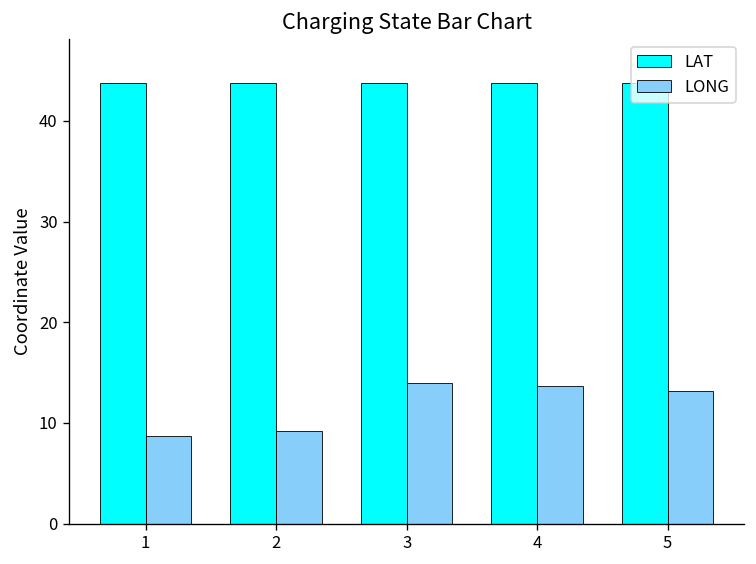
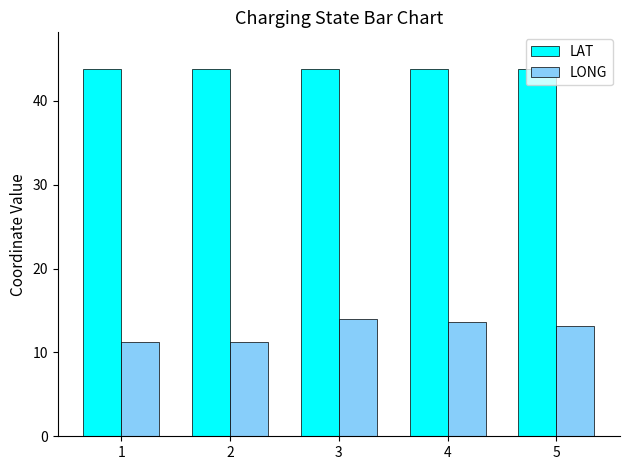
  {
    "LAT": {
      "1": 44,
      "2": 44,
      "3": 44,
      "4": 44
    },
    "LONG": {
-     "1": 9,
-     "2": 9,
+     "1": 11,
+     "2": 11,
      "3": 14,
      "4": 14,
      "5": 13
    }
  }
